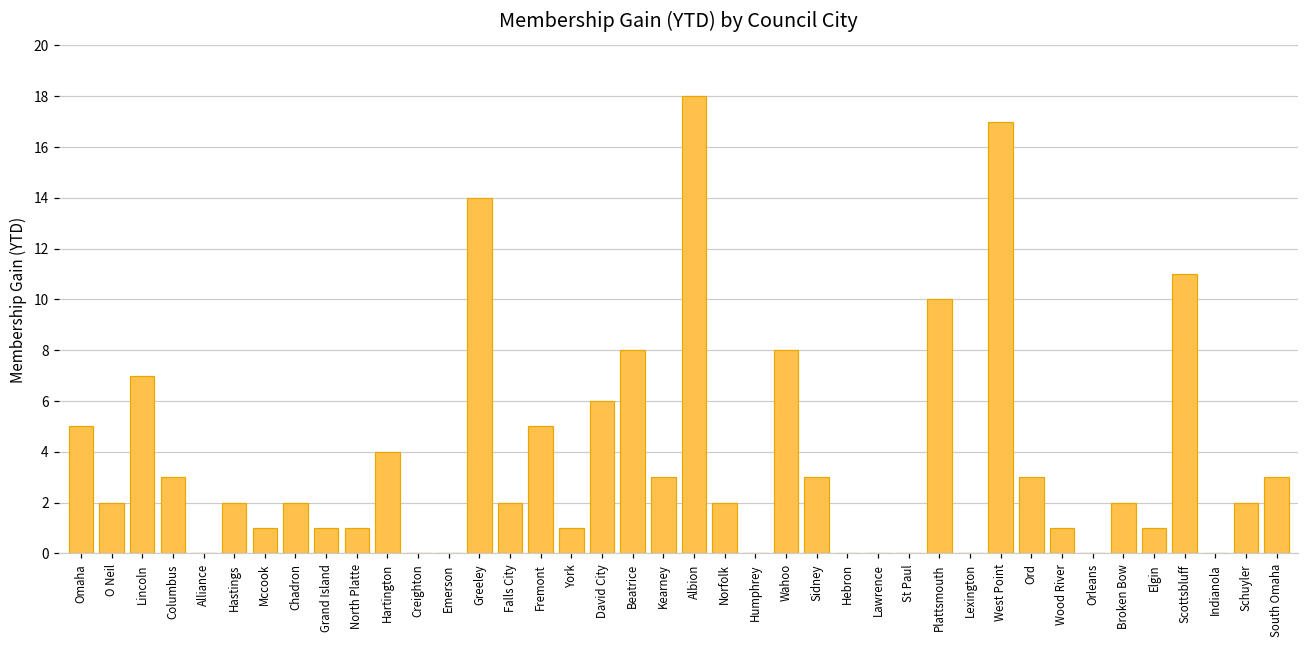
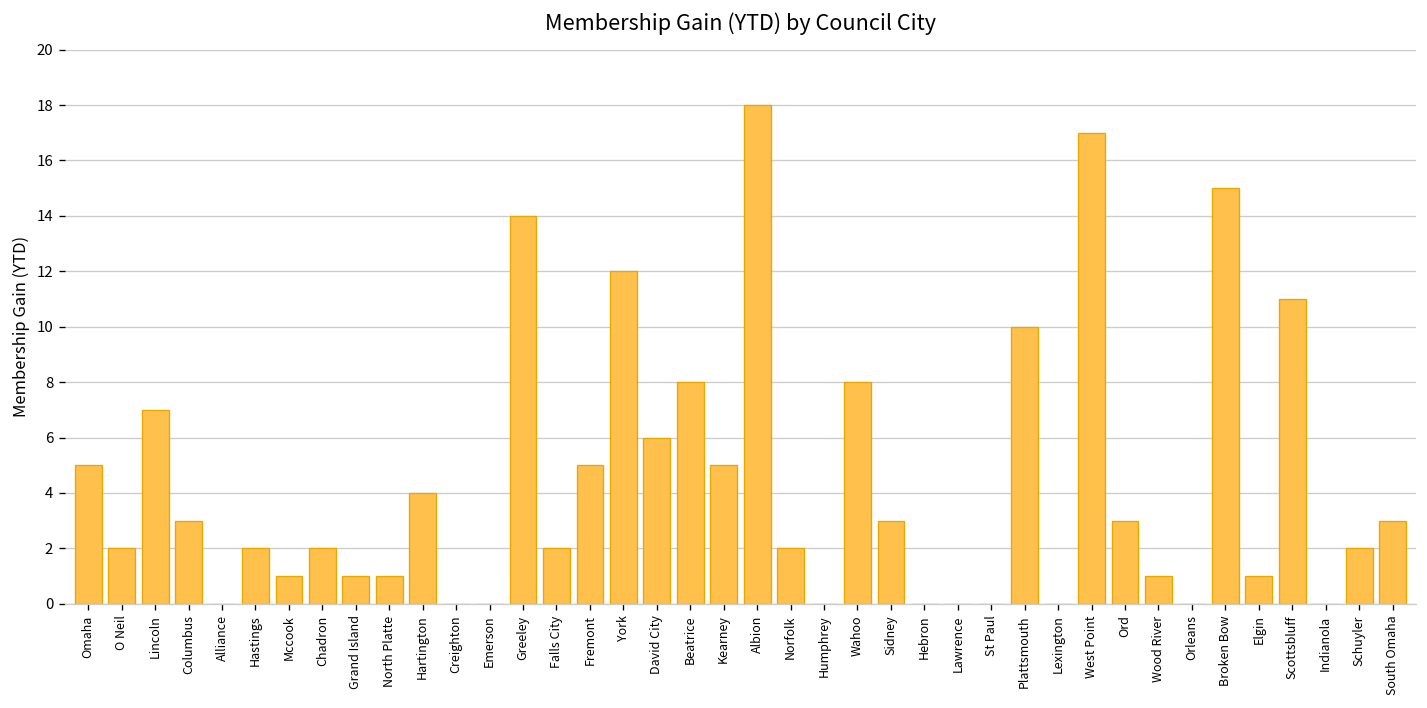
  {
    "Omaha": 5,
    "O Neil": 2,
    "Lincoln": 7,
    "Columbus": 3,
    "Alliance": 0,
    "Hastings": 2,
    "Mccook": 1,
    "Chadron": 2,
    "Grand Island": 1,
    "North Platte": 1,
    "Hartington": 4,
    "Creighton": 0,
    "Emerson": 0,
    "Greeley": 14,
    "Falls City": 2,
    "Fremont": 5,
-   "York": 1,
+   "York": 12,
    "David City": 6,
    "Beatrice": 8,
-   "Kearney": 3,
+   "Kearney": 5,
    "Albion": 18,
    "Norfolk": 2,
    "Humphrey": 0,
    "Wahoo": 8,
    "Sidney": 3,
    "Hebron": 0,
    "Lawrence": 0,
    "St Paul": 0,
    "Plattsmouth": 10,
    "Lexington": 0,
    "West Point": 17,
    "Ord": 3,
    "Wood River": 1,
    "Orleans": 0,
-   "Broken Bow": 2,
+   "Broken Bow": 15,
    "Elgin": 1,
    "Scottsbluff": 11,
    "Indianola": 0,
    "Schuyler": 2,
    "South Omaha": 3
  }
